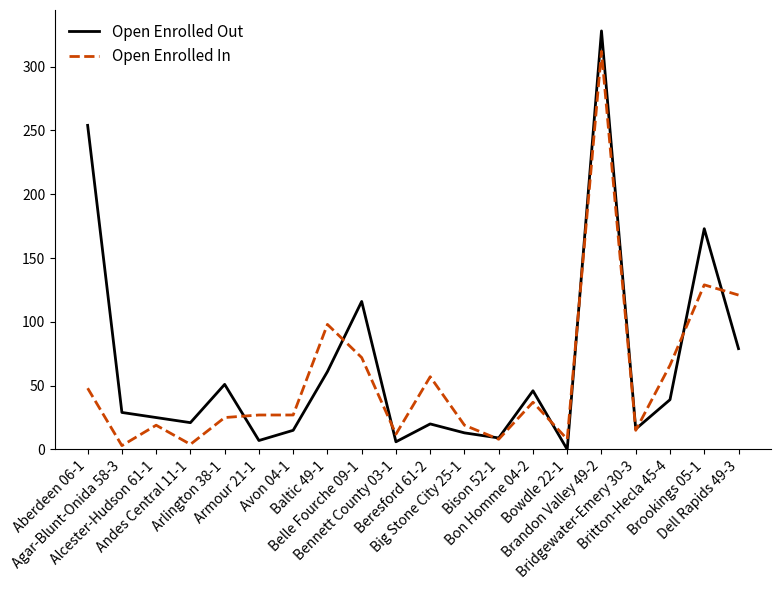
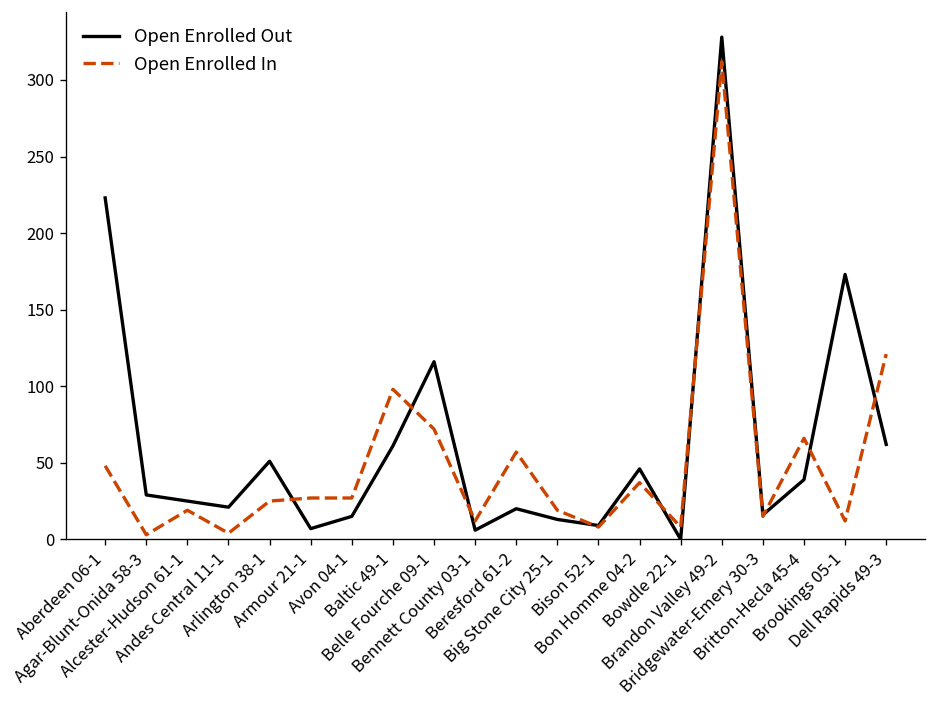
  {
    "Open Enrolled Out": {
-     "Aberdeen 06-1": 254,
+     "Aberdeen 06-1": 223,
      "Agar-Blunt-Onida 58-3": 29,
      "Alcester-Hudson 61-1": 25,
      "Andes Central 11-1": 21,
      "Arlington 38-1": 51,
      "Armour 21-1": 7,
      "Avon 04-1": 15,
      "Baltic 49-1": 61,
      "Belle Fourche 09-1": 116,
      "Bennett County 03-1": 6,
      "Beresford 61-2": 20,
      "Big Stone City 25-1": 13,
      "Bon Homme 04-2": 46,
      "Bowdle 22-1": 0,
      "Brandon Valley 49-2": 328,
      "Britton-Hecla 45-4": 39,
      "Brookings 05-1": 173,
-     "Dell Rapids 49-3": 79
+     "Dell Rapids 49-3": 62
    },
    "Open Enrolled In": {
      "Aberdeen 06-1": 48,
      "Agar-Blunt-Onida 58-3": 3,
      "Alcester-Hudson 61-1": 19,
      "Andes Central 11-1": 4,
      "Arlington 38-1": 25,
      "Armour 21-1": 27,
      "Avon 04-1": 27,
      "Baltic 49-1": 98,
      "Belle Fourche 09-1": 72,
      "Bennett County 03-1": 12,
      "Beresford 61-2": 57,
      "Big Stone City 25-1": 19,
      "Bon Homme 04-2": 37,
      "Bowdle 22-1": 8,
      "Brandon Valley 49-2": 312,
      "Britton-Hecla 45-4": 66,
-     "Brookings 05-1": 129,
+     "Brookings 05-1": 12,
      "Dell Rapids 49-3": 121
    }
  }
